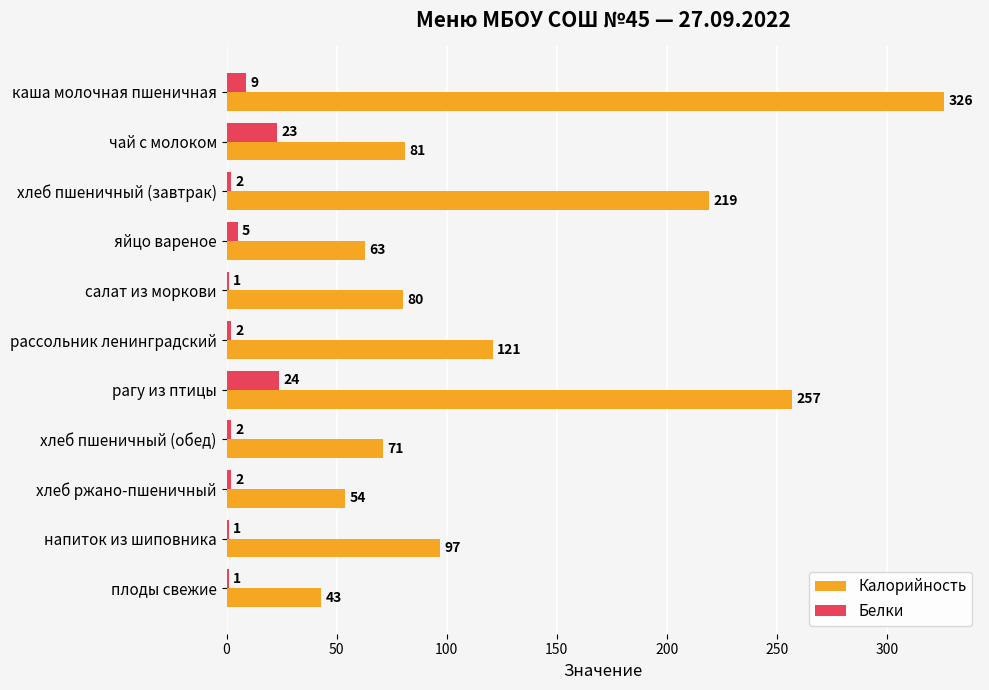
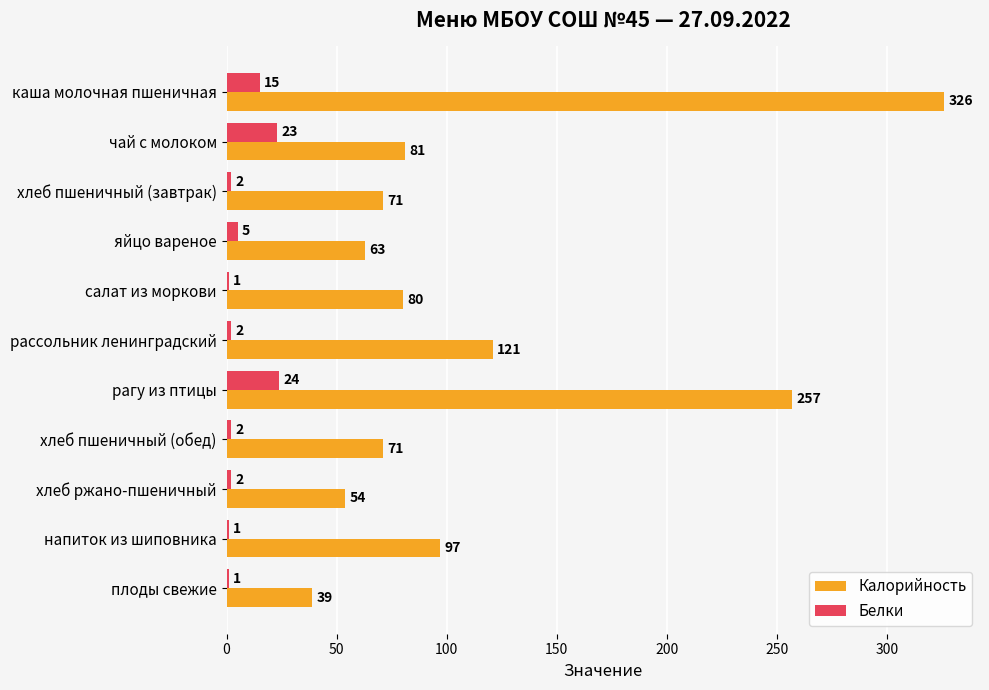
  {
    "Калорийность": {
      "каша молочная пшеничная": 326,
      "чай с молоком": 81,
-     "хлеб пшеничный (завтрак)": 219,
+     "хлеб пшеничный (завтрак)": 71,
      "яйцо вареное": 63,
      "салат из моркови": 80,
      "рассольник ленинградский": 121,
      "рагу из птицы": 257,
      "хлеб пшеничный (обед)": 71,
      "хлеб ржано-пшеничный": 54,
      "напиток из шиповника": 97,
-     "плоды свежие": 43
+     "плоды свежие": 39
    },
    "Белки": {
-     "каша молочная пшеничная": 9,
+     "каша молочная пшеничная": 15,
      "чай с молоком": 23,
      "хлеб пшеничный (завтрак)": 2,
      "яйцо вареное": 5,
      "салат из моркови": 1,
      "рассольник ленинградский": 2,
      "рагу из птицы": 24,
      "хлеб пшеничный (обед)": 2,
      "хлеб ржано-пшеничный": 2,
      "напиток из шиповника": 1,
      "плоды свежие": 1
    }
  }
